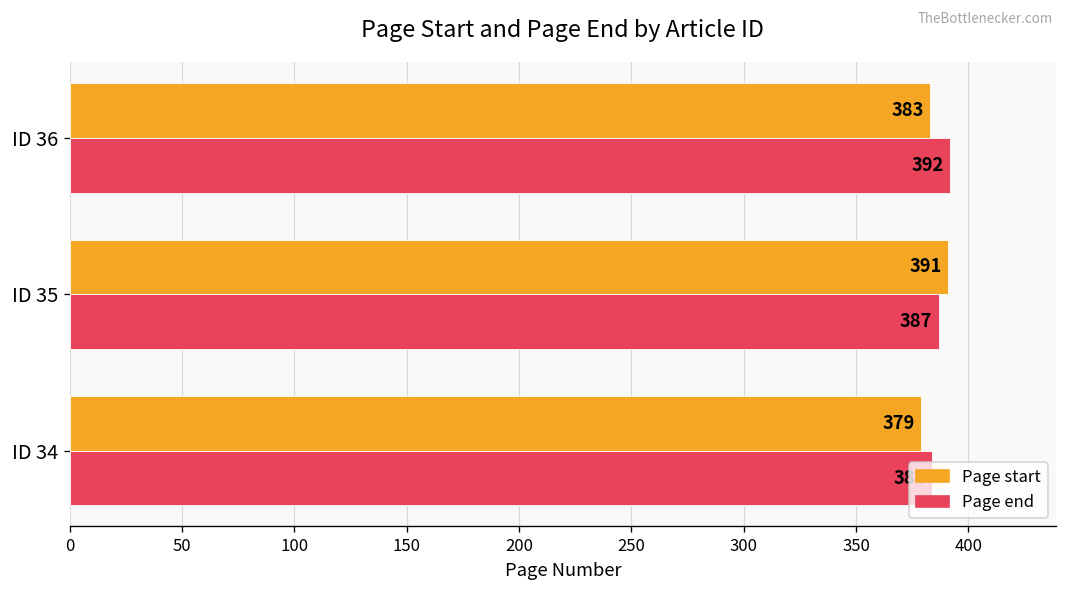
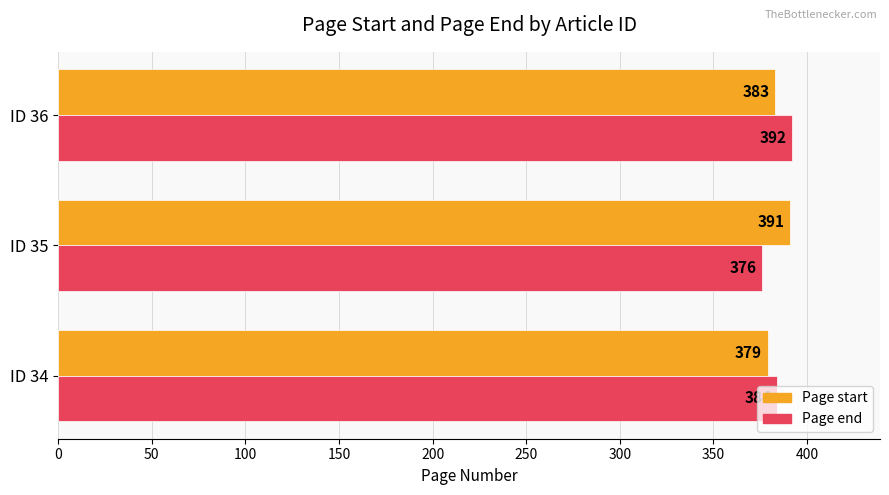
  {
    "Page start": {
      "ID 36": 383,
      "ID 35": 391,
      "ID 34": 379
    },
    "Page end": {
      "ID 36": 392,
-     "ID 35": 387
+     "ID 35": 376
    }
  }
